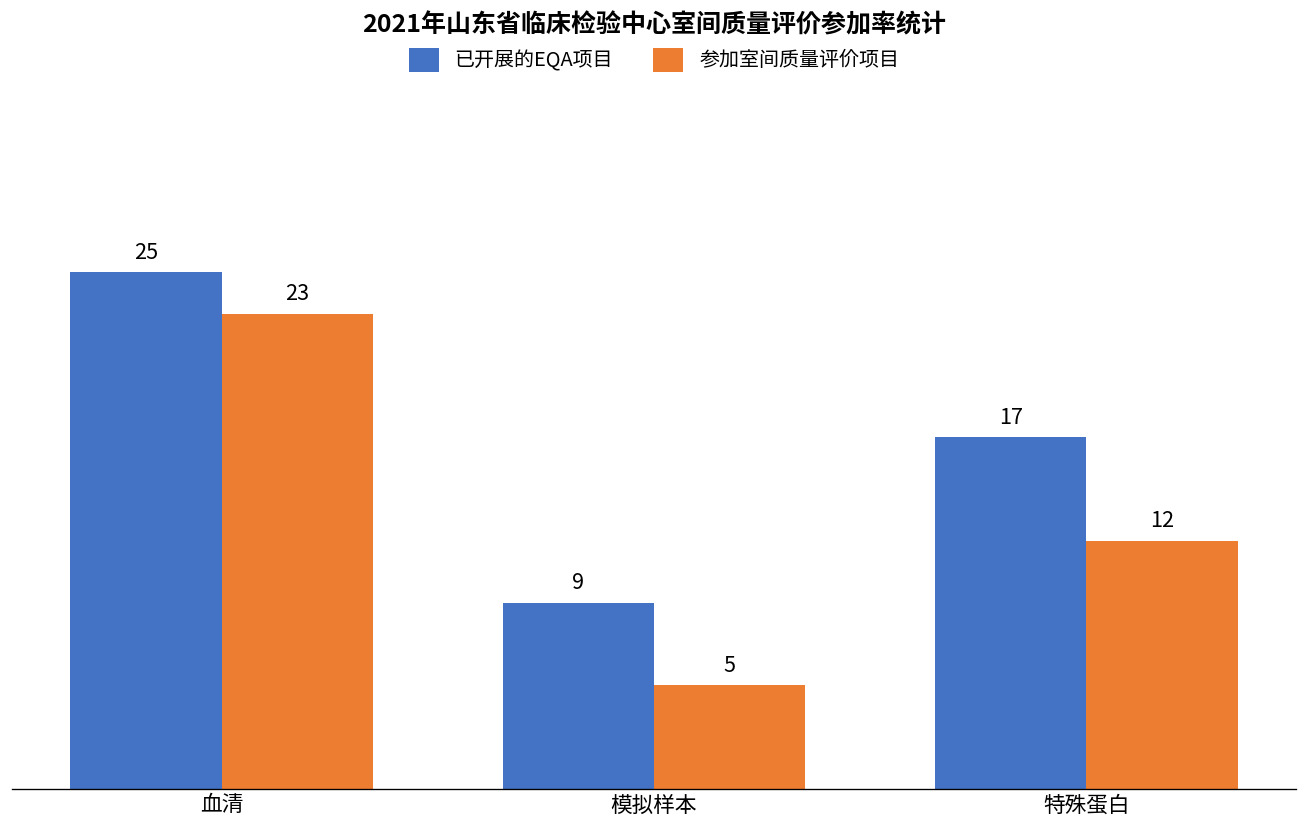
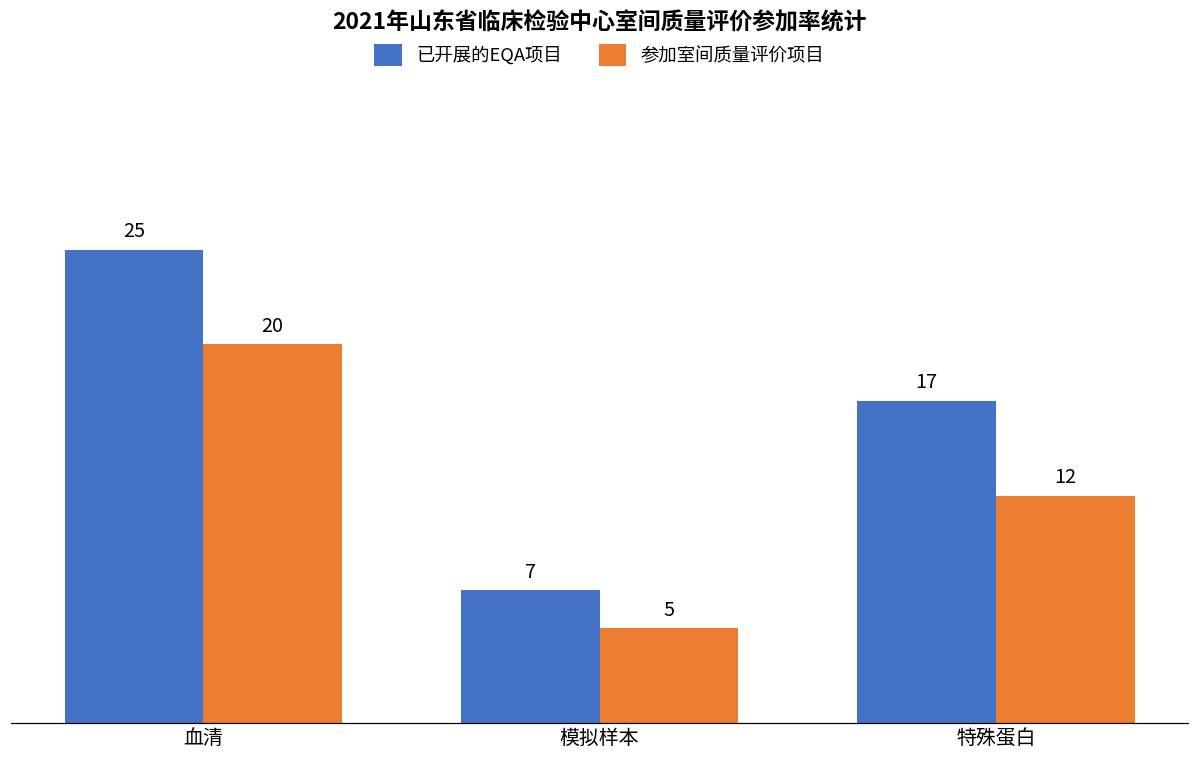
  {
    "已开展的EQA项目": {
      "血清": 25,
-     "模拟样本": 9,
+     "模拟样本": 7,
      "特殊蛋白": 17
    },
    "参加室间质量评价项目": {
-     "血清": 23,
+     "血清": 20,
      "模拟样本": 5,
      "特殊蛋白": 12
    }
  }
